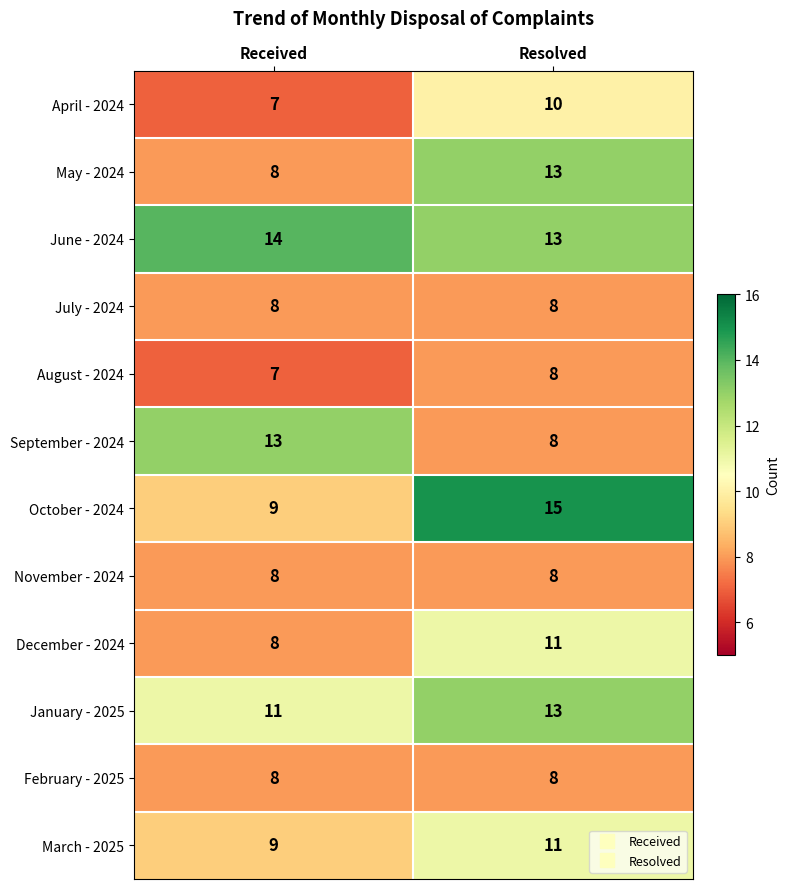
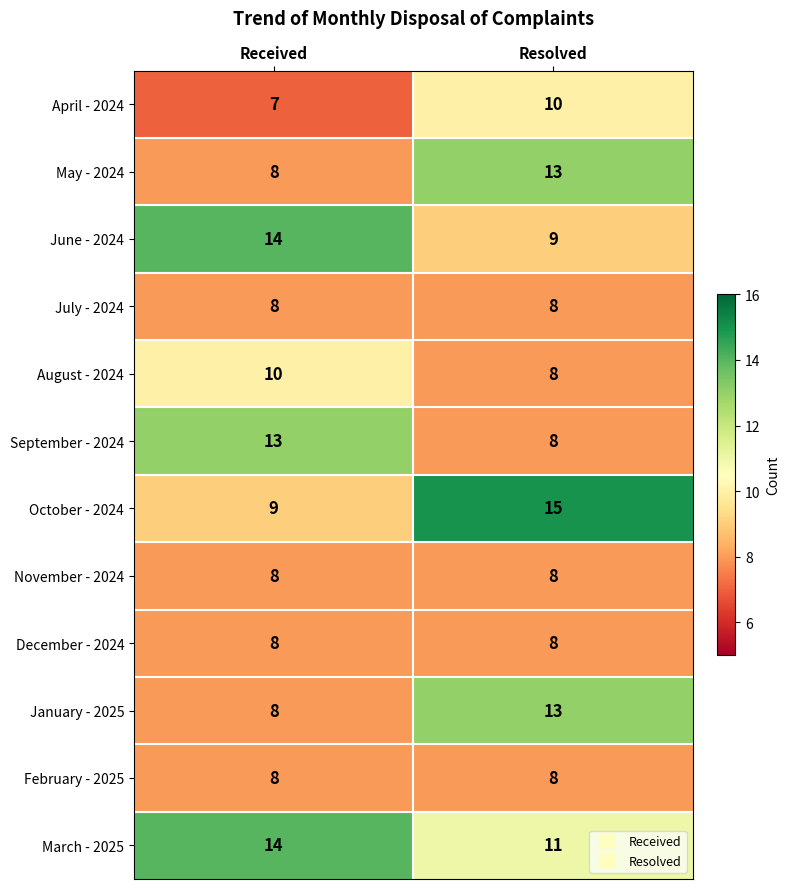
  {
    "April - 2024": {
      "Received": 7,
      "Resolved": 10
    },
    "May - 2024": {
      "Received": 8,
      "Resolved": 13
    },
    "June - 2024": {
      "Received": 14,
-     "Resolved": 13
+     "Resolved": 9
    },
    "July - 2024": {
      "Received": 8,
      "Resolved": 8
    },
    "August - 2024": {
-     "Received": 7,
+     "Received": 10,
      "Resolved": 8
    },
    "September - 2024": {
      "Received": 13,
      "Resolved": 8
    },
    "October - 2024": {
      "Received": 9,
      "Resolved": 15
    },
    "November - 2024": {
      "Received": 8,
      "Resolved": 8
    },
    "December - 2024": {
      "Received": 8,
-     "Resolved": 11
+     "Resolved": 8
    },
    "January - 2025": {
-     "Received": 11,
+     "Received": 8,
      "Resolved": 13
    },
    "February - 2025": {
      "Received": 8,
      "Resolved": 8
    },
    "March - 2025": {
-     "Received": 9,
+     "Received": 14,
      "Resolved": 11
    }
  }
